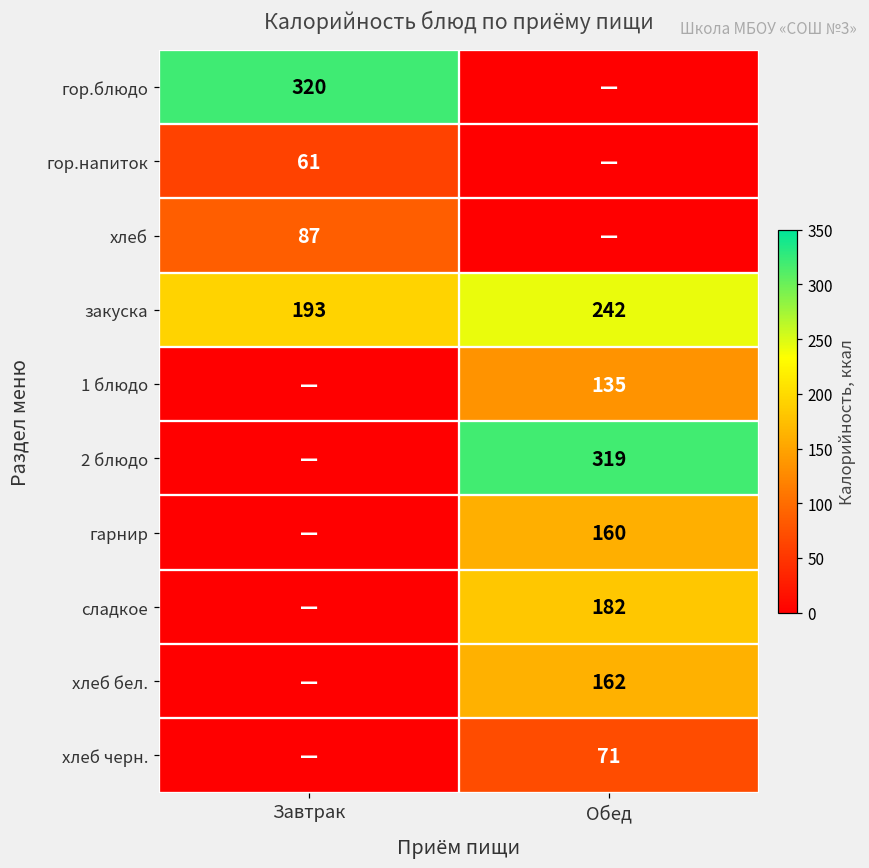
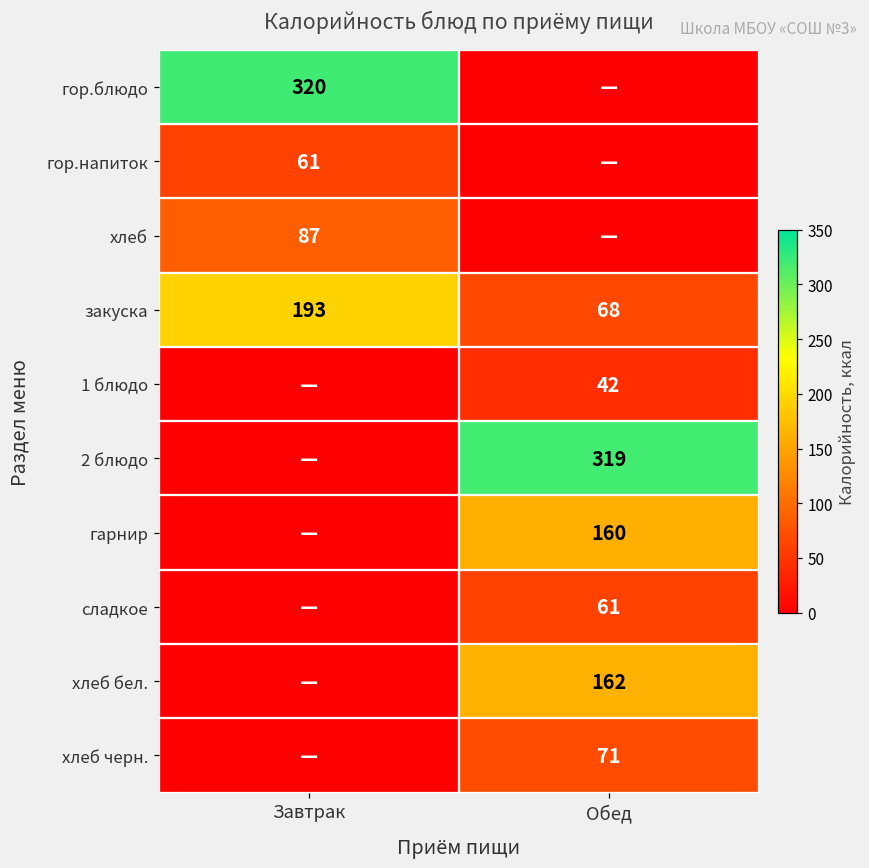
  {
    "гор.блюдо": {
      "Завтрак": 320
    },
    "гор.напиток": {
      "Завтрак": 61
    },
    "хлеб": {
      "Завтрак": 87
    },
    "закуска": {
      "Завтрак": 193,
-     "Обед": 242
+     "Обед": 68
    },
    "1 блюдо": {
-     "Обед": 135
+     "Обед": 42
    },
    "2 блюдо": {
      "Обед": 319
    },
    "гарнир": {
      "Обед": 160
    },
    "сладкое": {
-     "Обед": 182
+     "Обед": 61
    },
    "хлеб бел.": {
      "Обед": 162
    },
    "хлеб черн.": {
      "Обед": 71
    }
  }
